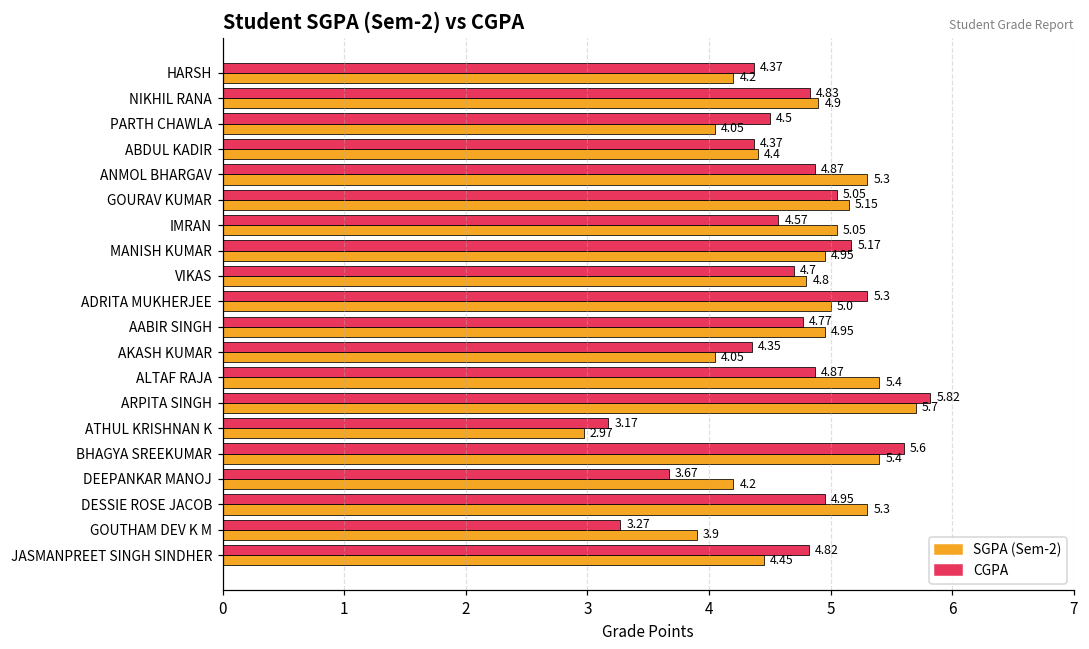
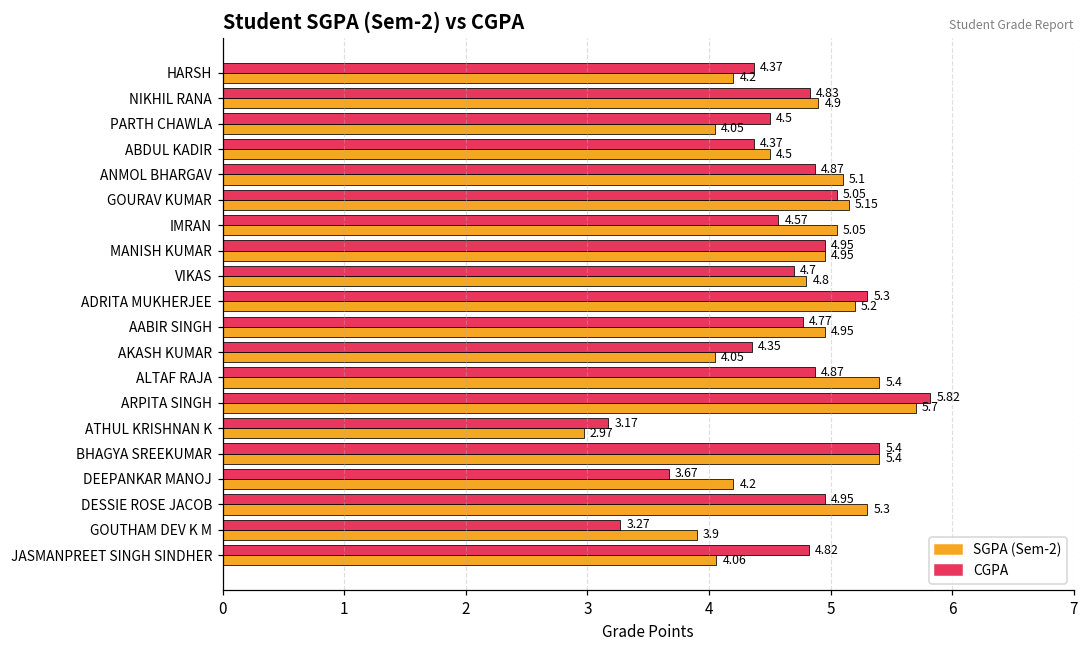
  {
    "SGPA (Sem-2)": {
      "HARSH": 4.2,
      "NIKHIL RANA": 4.9,
      "PARTH CHAWLA": 4.05,
-     "ABDUL KADIR": 4.4,
-     "ANMOL BHARGAV": 5.3,
+     "ABDUL KADIR": 4.5,
+     "ANMOL BHARGAV": 5.1,
      "GOURAV KUMAR": 5.15,
      "IMRAN": 5.05,
      "MANISH KUMAR": 4.95,
      "VIKAS": 4.8,
-     "ADRITA MUKHERJEE": 5.0,
+     "ADRITA MUKHERJEE": 5.2,
      "AABIR SINGH": 4.95,
      "AKASH KUMAR": 4.05,
      "ALTAF RAJA": 5.4,
      "ARPITA SINGH": 5.7,
      "ATHUL KRISHNAN K": 2.97,
      "BHAGYA SREEKUMAR": 5.4,
      "DEEPANKAR MANOJ": 4.2,
      "DESSIE ROSE JACOB": 5.3,
      "GOUTHAM DEV K M": 3.9,
-     "JASMANPREET SINGH SINDHER": 4.45
+     "JASMANPREET SINGH SINDHER": 4.06
    },
    "CGPA": {
      "HARSH": 4.37,
      "NIKHIL RANA": 4.83,
      "PARTH CHAWLA": 4.5,
      "ABDUL KADIR": 4.37,
      "ANMOL BHARGAV": 4.87,
      "GOURAV KUMAR": 5.05,
      "IMRAN": 4.57,
-     "MANISH KUMAR": 5.17,
+     "MANISH KUMAR": 4.95,
      "VIKAS": 4.7,
      "ADRITA MUKHERJEE": 5.3,
      "AABIR SINGH": 4.77,
      "AKASH KUMAR": 4.35,
      "ALTAF RAJA": 4.87,
      "ARPITA SINGH": 5.82,
      "ATHUL KRISHNAN K": 3.17,
-     "BHAGYA SREEKUMAR": 5.6,
+     "BHAGYA SREEKUMAR": 5.4,
      "DEEPANKAR MANOJ": 3.67,
      "DESSIE ROSE JACOB": 4.95,
      "GOUTHAM DEV K M": 3.27,
      "JASMANPREET SINGH SINDHER": 4.82
    }
  }
